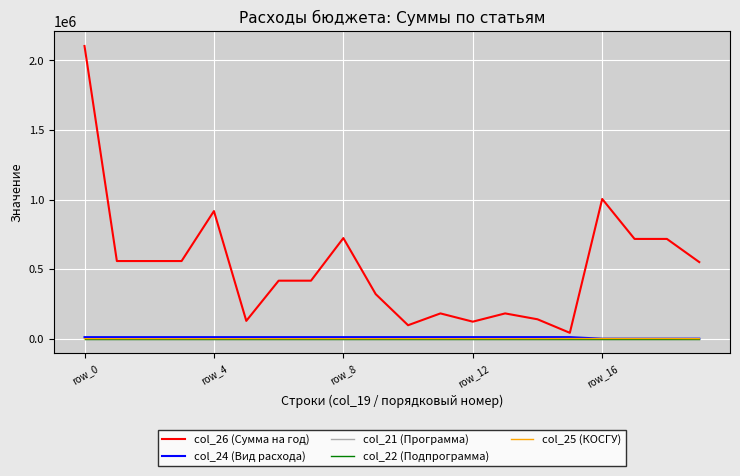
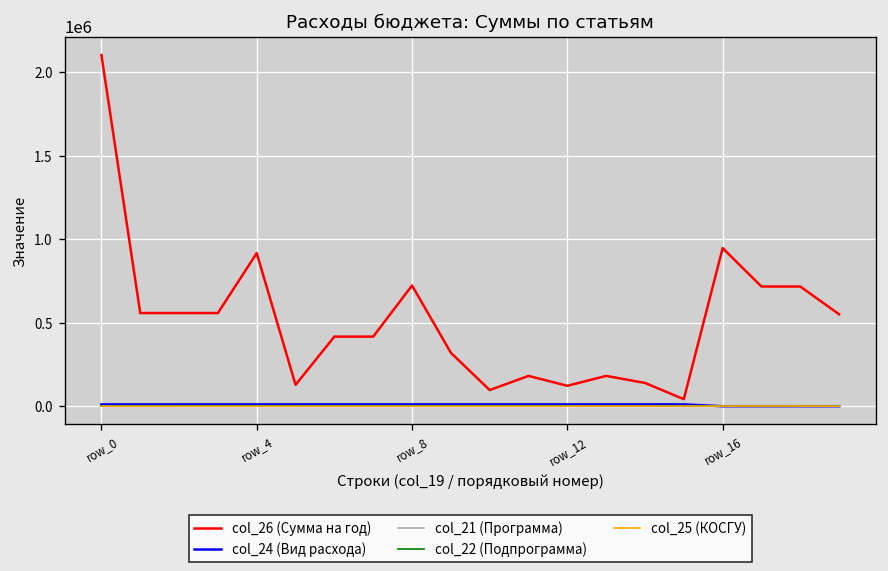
  {
    "col_26 (Сумма на год)": {
      "row_0": 2100000,
      "row_4": 920000,
      "row_8": 720000,
      "row_12": 120000,
-     "row_16": 1000000
+     "row_16": 950000
    }
  }
